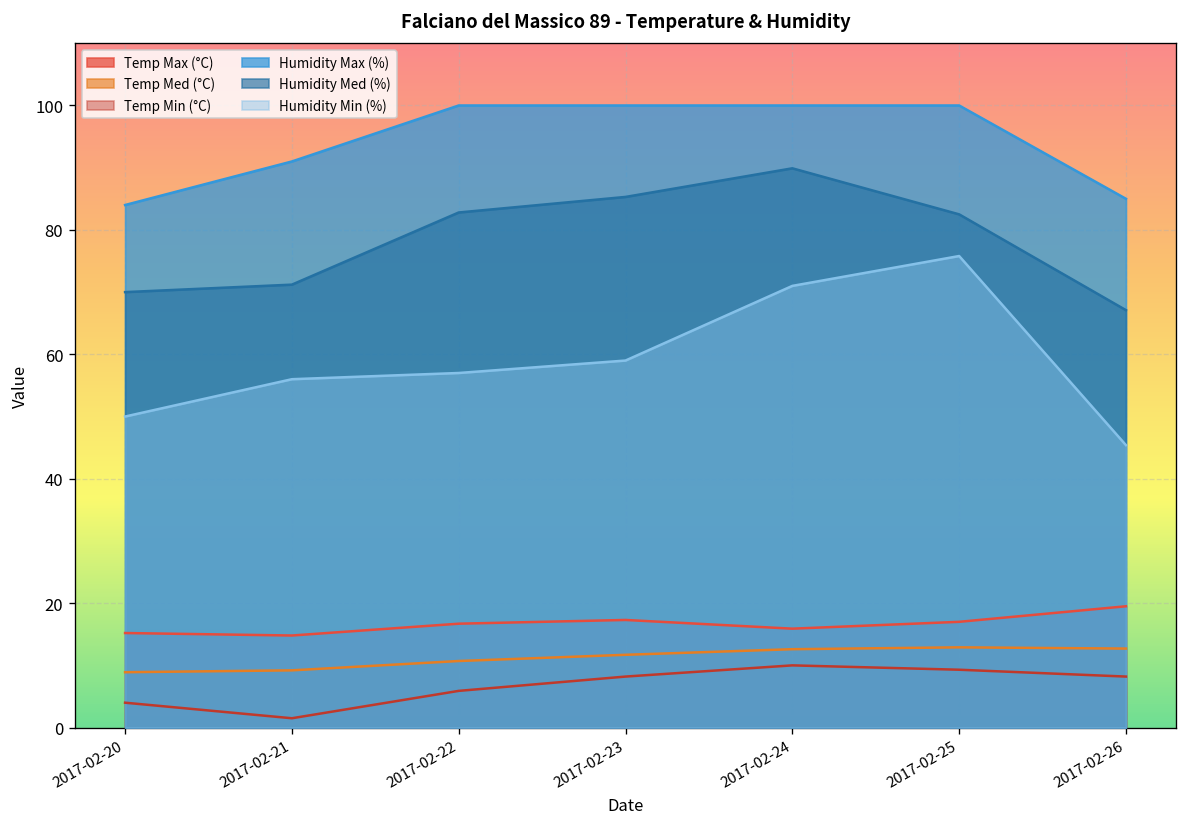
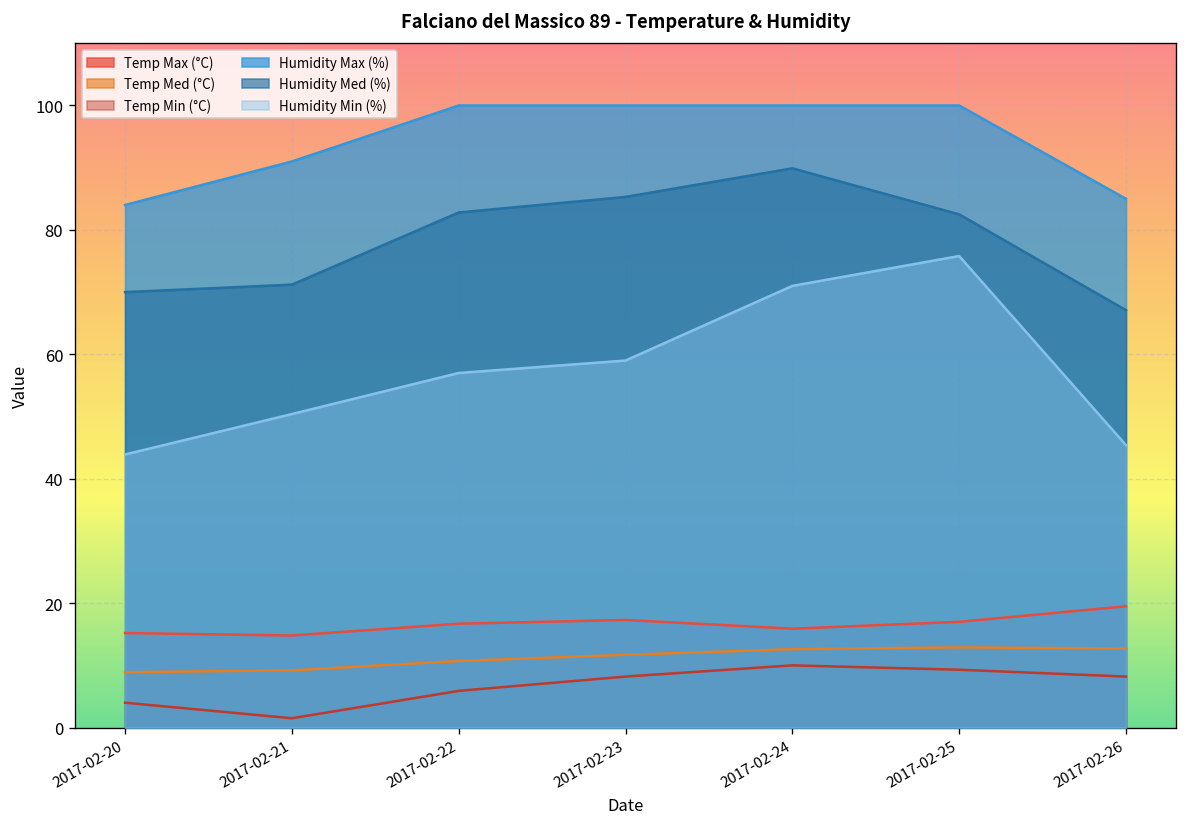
  {
    "Humidity Min (%)": {
-     "2017-02-20": 50,
-     "2017-02-21": 56,
+     "2017-02-20": 44,
+     "2017-02-21": 50,
      "2017-02-22": 57,
      "2017-02-23": 59,
      "2017-02-24": 71,
      "2017-02-25": 76,
      "2017-02-26": 45
    }
  }
